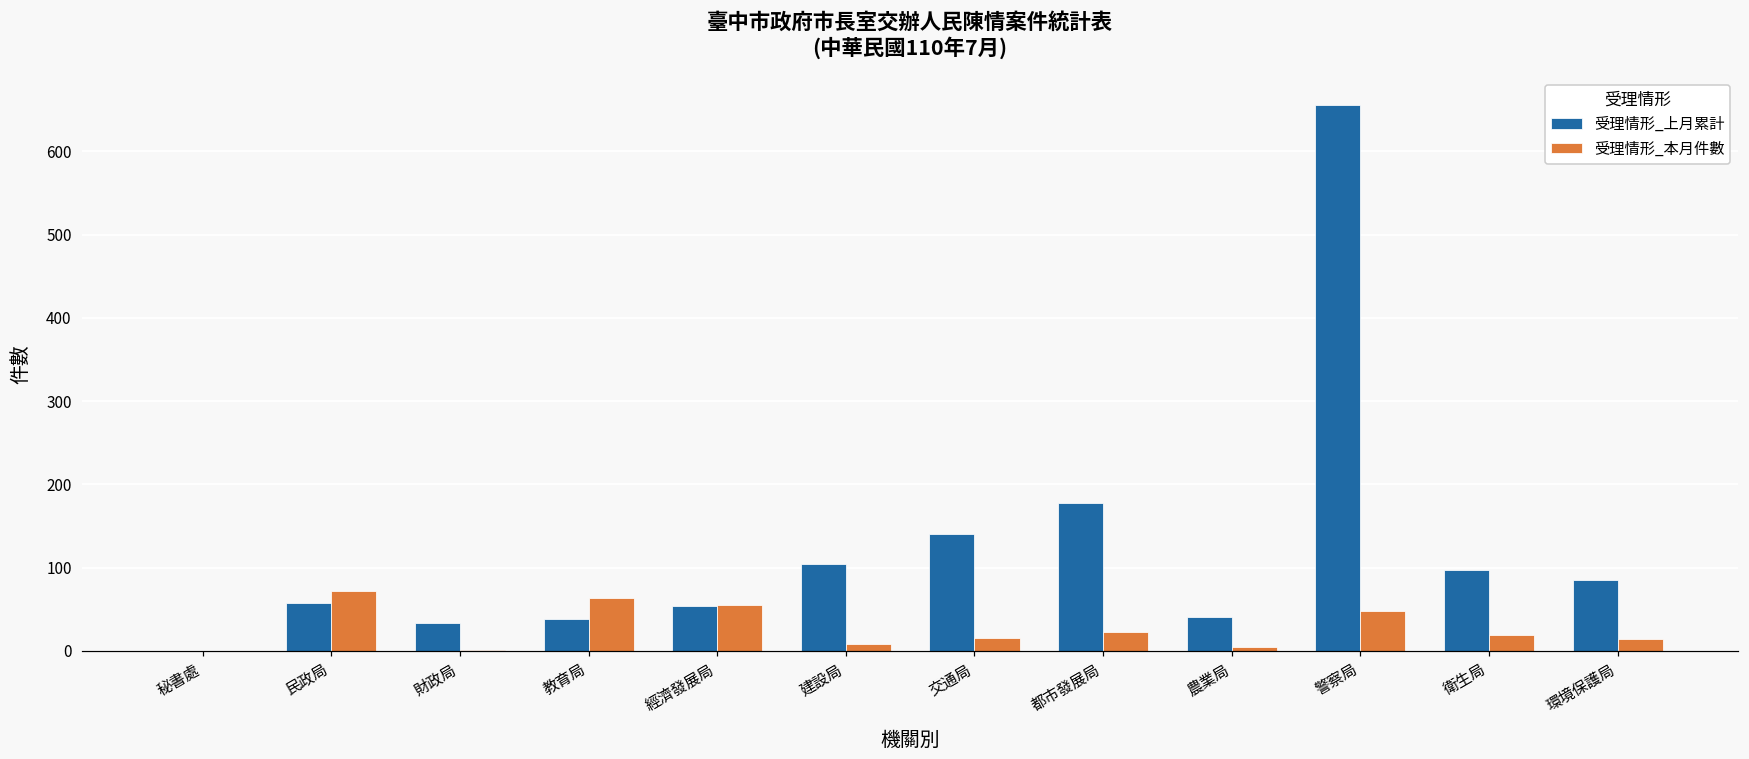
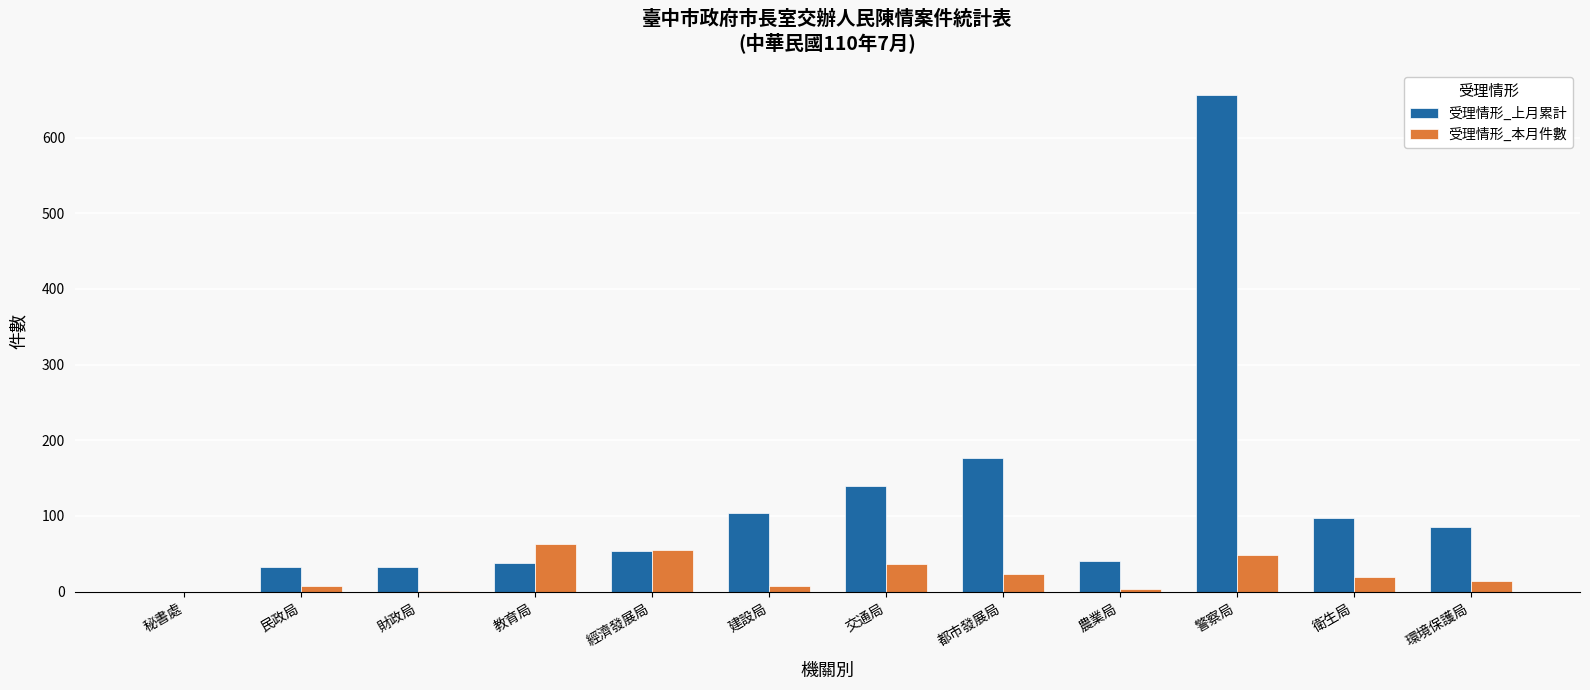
  {
    "受理情形_上月累計": {
      "秘書處": 0,
-     "民政局": 60,
+     "民政局": 30,
      "財政局": 30,
      "教育局": 40,
      "經濟發展局": 50,
      "建設局": 100,
      "交通局": 140,
      "都市發展局": 180,
      "農業局": 40,
      "警察局": 660,
      "衛生局": 100,
      "環境保護局": 90
    },
    "受理情形_本月件數": {
      "秘書處": 0,
-     "民政局": 70,
+     "民政局": 10,
      "教育局": 60,
      "經濟發展局": 60,
      "建設局": 10,
-     "交通局": 20,
+     "交通局": 40,
      "都市發展局": 20,
      "農業局": 0,
      "警察局": 50,
      "衛生局": 20,
      "環境保護局": 10
    }
  }
